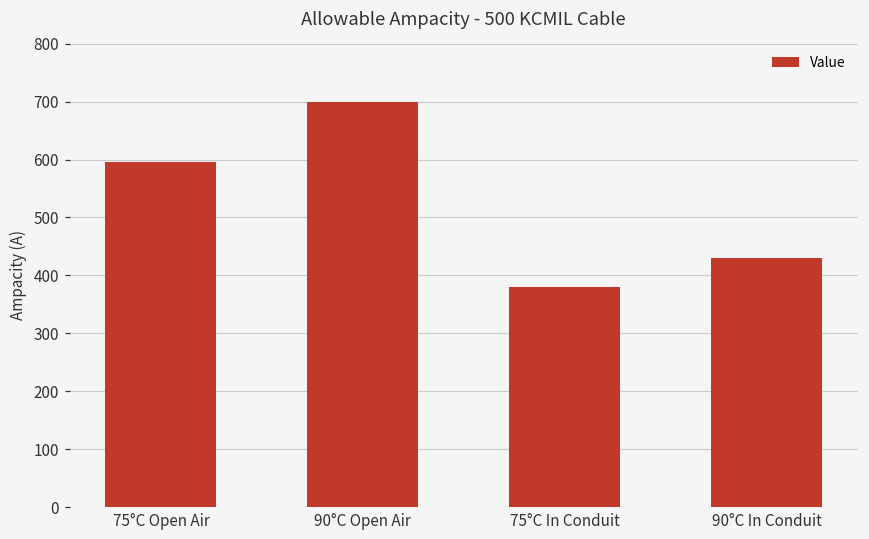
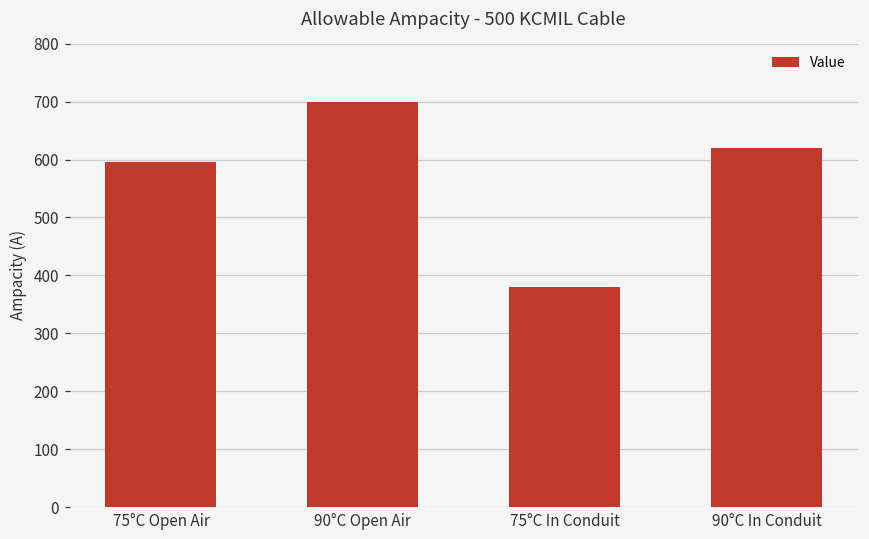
  {
    "75°C Open Air": 600,
    "90°C Open Air": 700,
    "75°C In Conduit": 380,
-   "90°C In Conduit": 430
+   "90°C In Conduit": 620
  }
